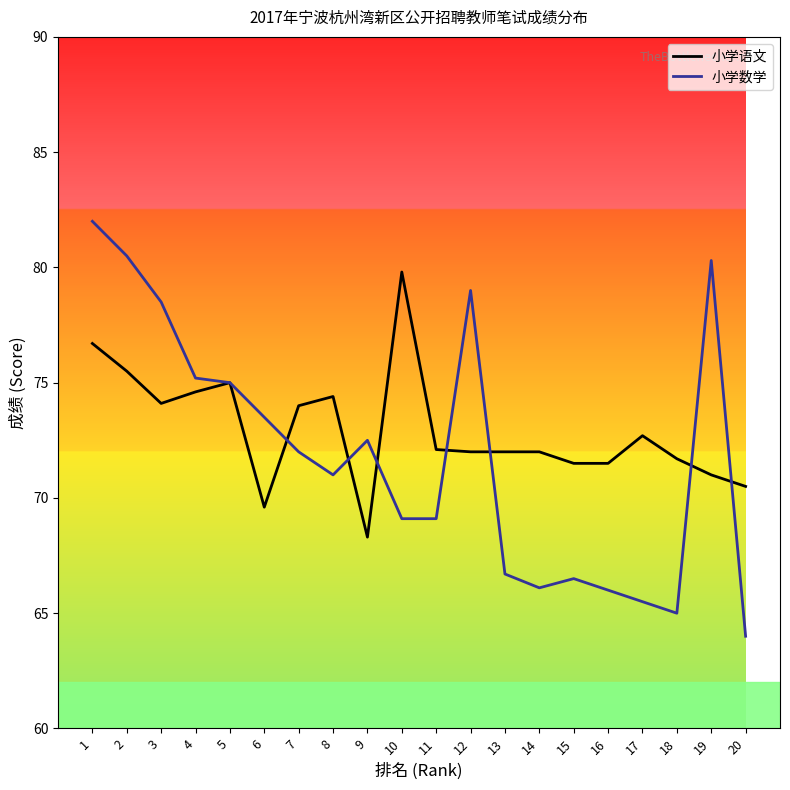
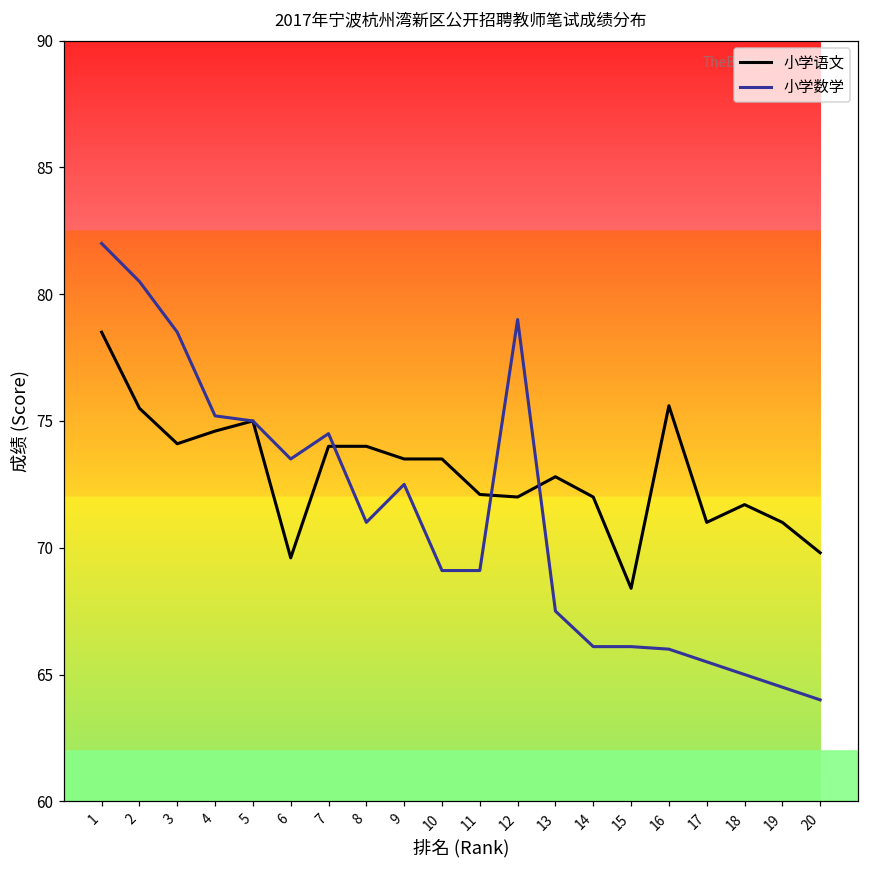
  {
    "小学语文": {
-     "1": 76.7,
+     "1": 78.5,
      "2": 75.5,
      "3": 74.1,
      "4": 74.6,
      "6": 69.6,
      "7": 74.0,
-     "8": 74.4,
-     "9": 68.3,
-     "10": 79.8,
+     "8": 74.0,
+     "9": 73.5,
+     "10": 73.5,
      "11": 72.1,
      "12": 72.0,
-     "13": 72.0,
+     "13": 72.8,
      "14": 72.0,
-     "15": 71.5,
-     "16": 71.5,
-     "17": 72.7,
+     "15": 68.4,
+     "16": 75.6,
+     "17": 71.0,
      "18": 71.7,
      "19": 71.0,
-     "20": 70.5
+     "20": 69.8
    },
    "小学数学": {
      "1": 82.0,
      "2": 80.5,
      "3": 78.5,
      "4": 75.2,
      "6": 73.5,
-     "7": 72.0,
+     "7": 74.5,
      "8": 71.0,
      "9": 72.5,
      "10": 69.1,
      "11": 69.1,
      "12": 79.0,
-     "13": 66.7,
+     "13": 67.5,
      "14": 66.1,
-     "15": 66.5,
+     "15": 66.1,
      "16": 66.0,
      "17": 65.5,
      "18": 65.0,
-     "19": 80.3,
+     "19": 64.5,
      "20": 64.0
    }
  }
